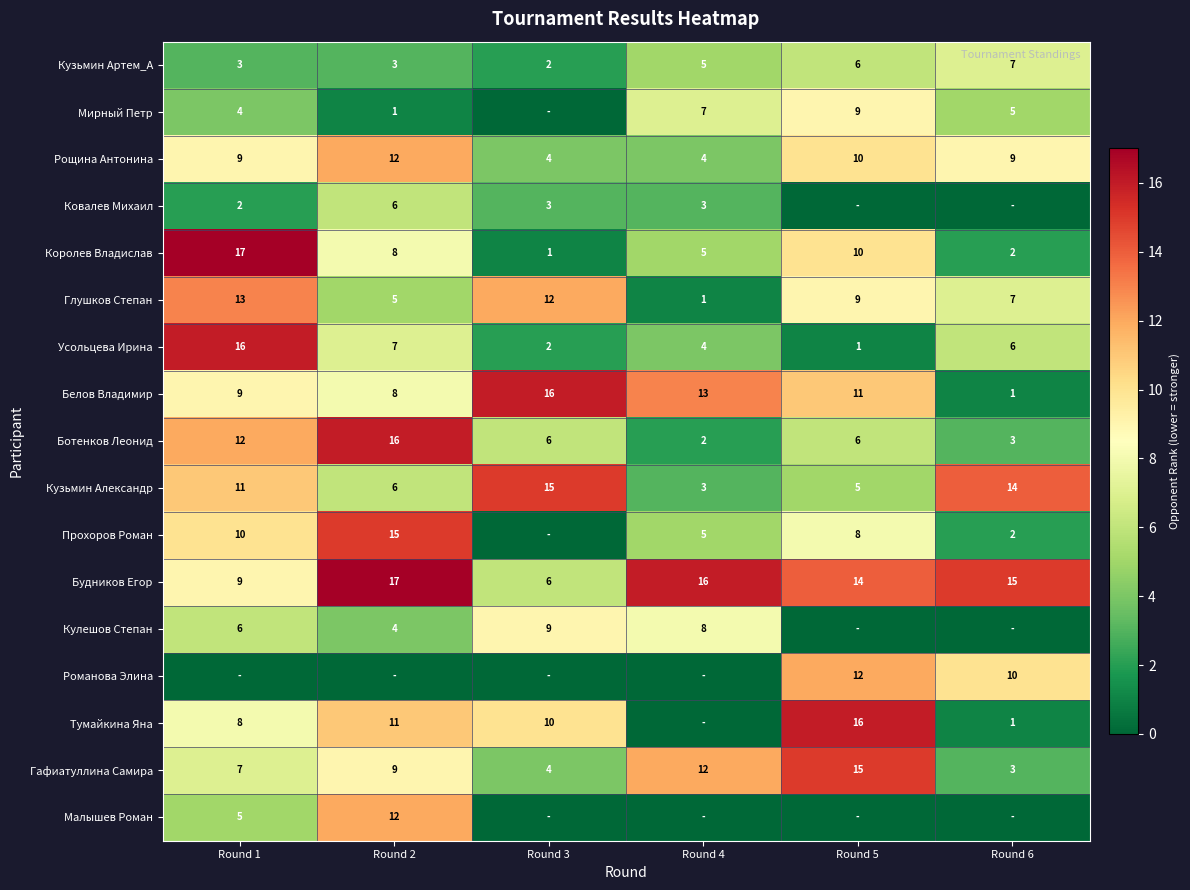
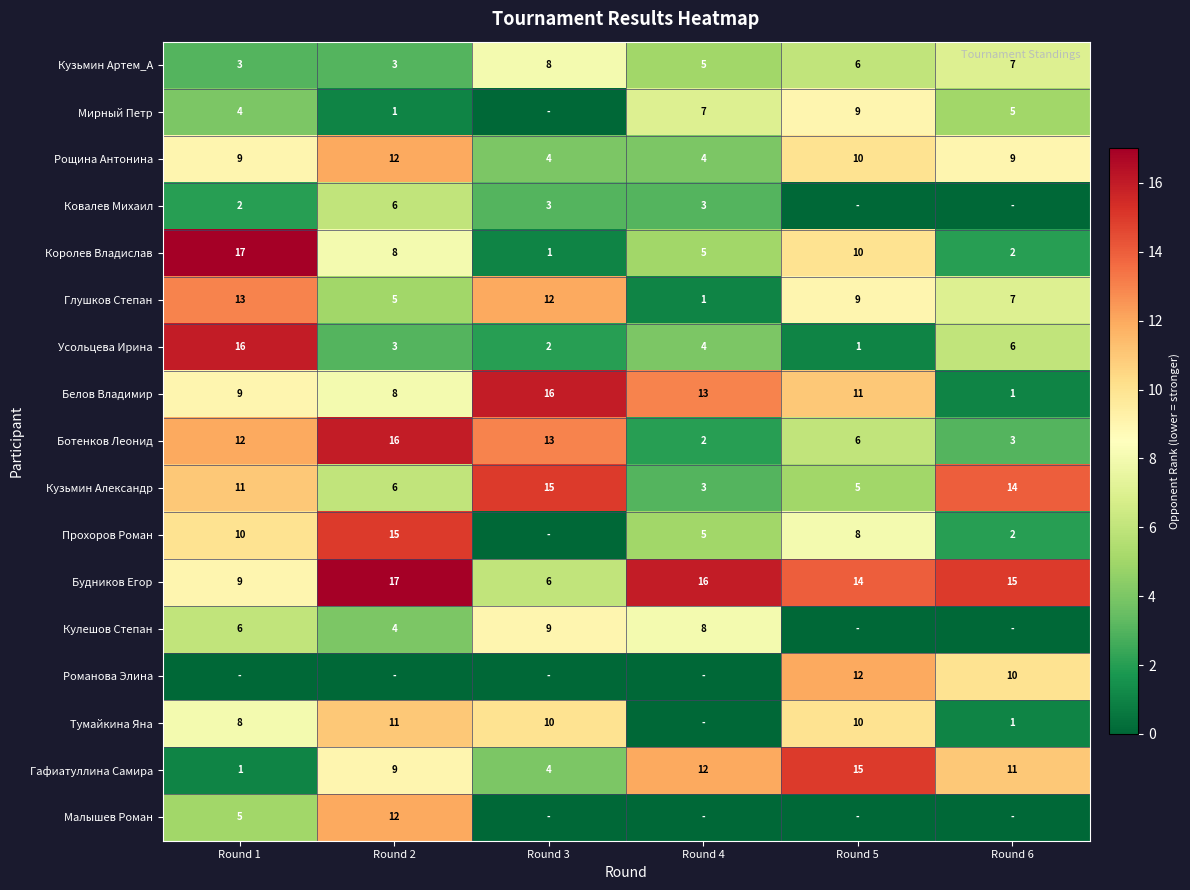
  {
    "Кузьмин Артем_А": {
      "Round 1": 3,
      "Round 2": 3,
-     "Round 3": 2,
+     "Round 3": 8,
      "Round 4": 5,
      "Round 5": 6
    },
    "Мирный Петр": {
      "Round 1": 4,
      "Round 2": 1,
      "Round 4": 7,
      "Round 5": 9,
      "Round 6": 5
    },
    "Рощина Антонина": {
      "Round 1": 9,
      "Round 2": 12,
      "Round 3": 4,
      "Round 4": 4,
      "Round 5": 10,
      "Round 6": 9
    },
    "Ковалев Михаил": {
      "Round 1": 2,
      "Round 2": 6,
      "Round 3": 3,
      "Round 4": 3
    },
    "Королев Владислав": {
      "Round 1": 17,
      "Round 2": 8,
      "Round 3": 1,
      "Round 4": 5,
      "Round 5": 10,
      "Round 6": 2
    },
    "Глушков Степан": {
      "Round 1": 13,
      "Round 2": 5,
      "Round 3": 12,
      "Round 4": 1,
      "Round 5": 9,
      "Round 6": 7
    },
    "Усольцева Ирина": {
      "Round 1": 16,
-     "Round 2": 7,
+     "Round 2": 3,
      "Round 3": 2,
      "Round 4": 4,
      "Round 5": 1,
      "Round 6": 6
    },
    "Белов Владимир": {
      "Round 1": 9,
      "Round 2": 8,
      "Round 3": 16,
      "Round 4": 13,
      "Round 5": 11,
      "Round 6": 1
    },
    "Ботенков Леонид": {
      "Round 1": 12,
      "Round 2": 16,
-     "Round 3": 6,
+     "Round 3": 13,
      "Round 4": 2,
      "Round 5": 6,
      "Round 6": 3
    },
    "Кузьмин Александр": {
      "Round 1": 11,
      "Round 2": 6,
      "Round 3": 15,
      "Round 4": 3,
      "Round 5": 5,
      "Round 6": 14
    },
    "Прохоров Роман": {
      "Round 1": 10,
      "Round 2": 15,
      "Round 4": 5,
      "Round 5": 8,
      "Round 6": 2
    },
    "Будников Егор": {
      "Round 1": 9,
      "Round 2": 17,
      "Round 3": 6,
      "Round 4": 16,
      "Round 5": 14,
      "Round 6": 15
    },
    "Кулешов Степан": {
      "Round 1": 6,
      "Round 2": 4,
      "Round 3": 9,
      "Round 4": 8
    },
    "Романова Элина": {
      "Round 5": 12,
      "Round 6": 10
    },
    "Тумайкина Яна": {
      "Round 1": 8,
      "Round 2": 11,
      "Round 3": 10,
-     "Round 5": 16,
+     "Round 5": 10,
      "Round 6": 1
    },
    "Гафиатуллина Самира": {
-     "Round 1": 7,
+     "Round 1": 1,
      "Round 2": 9,
      "Round 3": 4,
      "Round 4": 12,
      "Round 5": 15,
-     "Round 6": 3
+     "Round 6": 11
    },
    "Малышев Роман": {
      "Round 1": 5,
      "Round 2": 12
    }
  }
